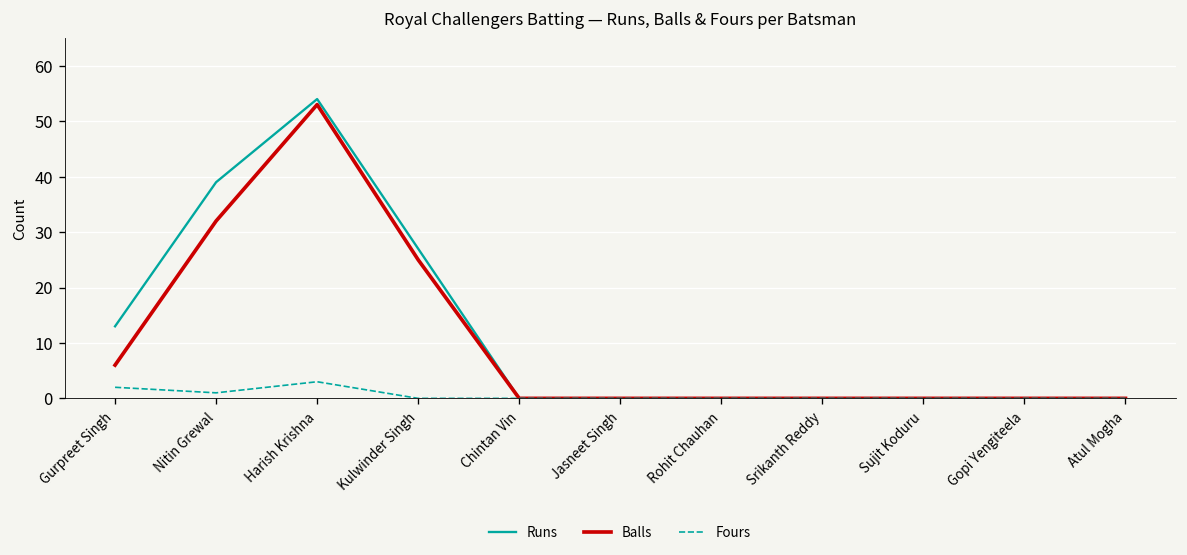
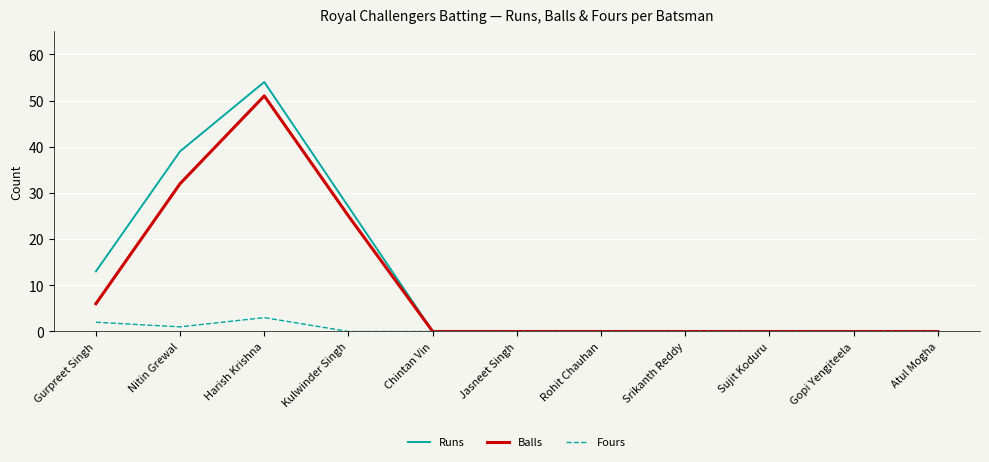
  {
    "Balls": {
      "Gurpreet Singh": 6,
      "Nitin Grewal": 32,
-     "Harish Krishna": 53,
+     "Harish Krishna": 51,
      "Kulwinder Singh": 25
    }
  }
